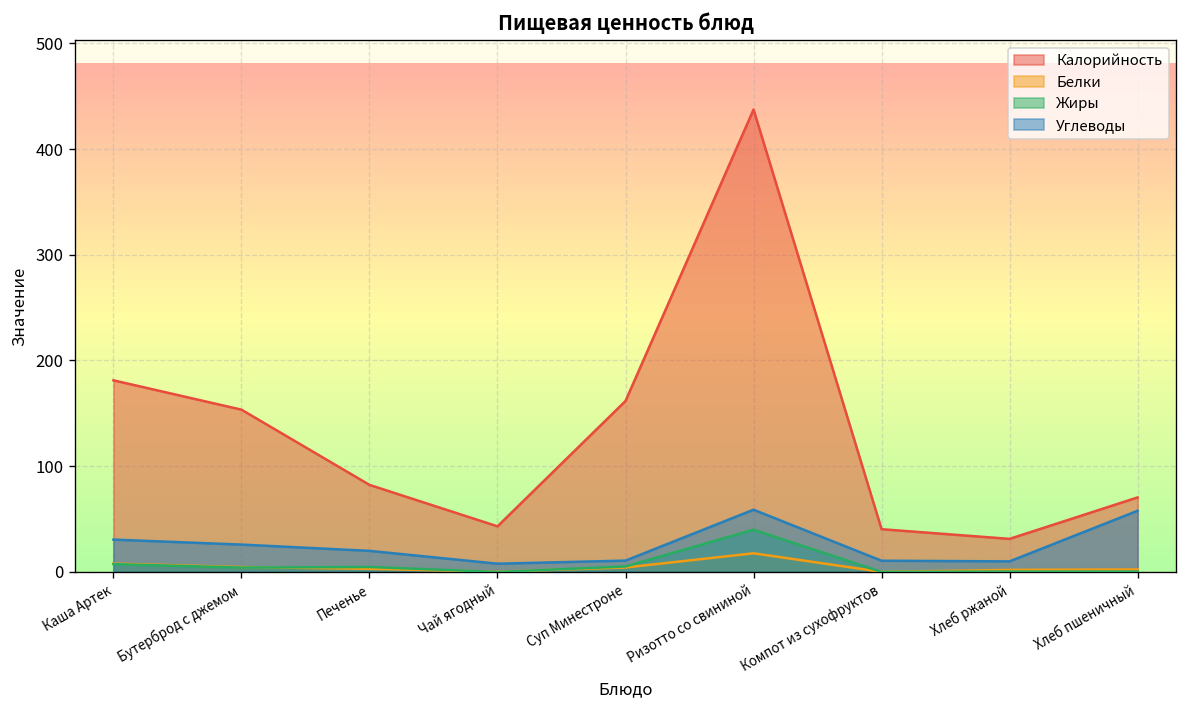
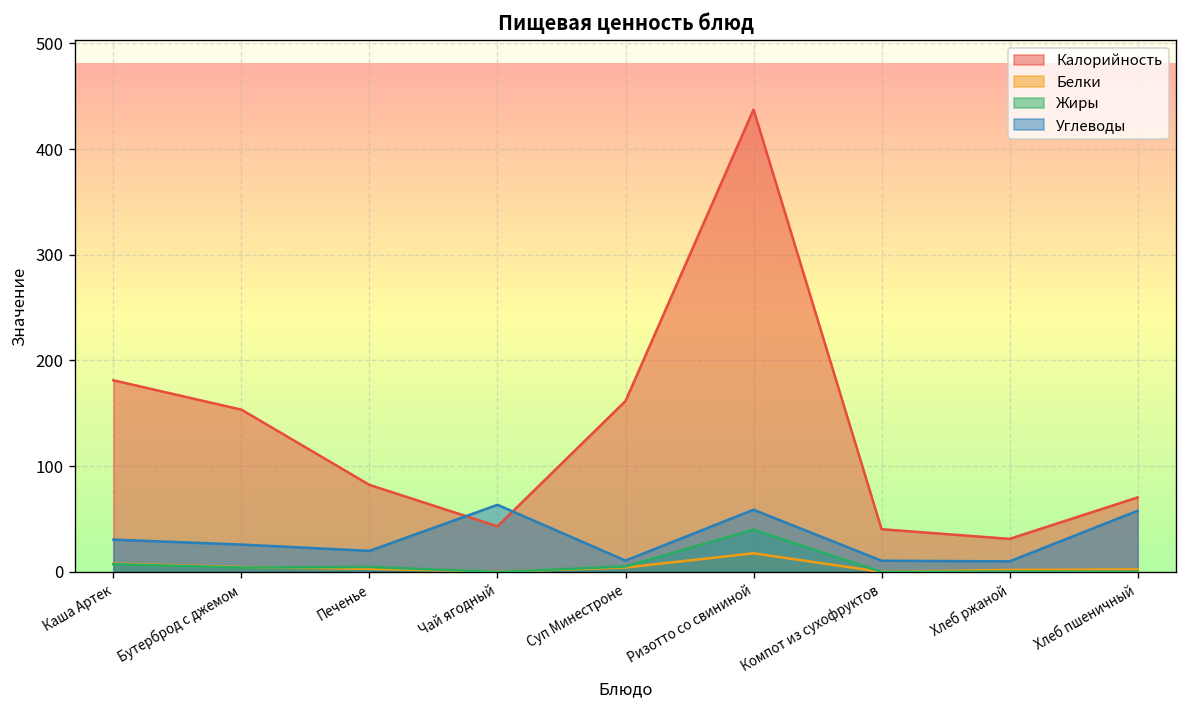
  {
    "Калорийность": {
      "Каша Артек": 180,
      "Бутерброд с джемом": 150,
      "Печенье": 80,
      "Чай ягодный": 40,
      "Суп Минестроне": 160,
      "Ризотто со свининой": 440,
      "Компот из сухофруктов": 40,
      "Хлеб ржаной": 30,
      "Хлеб пшеничный": 70
    },
    "Белки": {
      "Ризотто со свининой": 20
    },
    "Жиры": {
      "Ризотто со свининой": 40
    },
    "Углеводы": {
      "Каша Артек": 30,
      "Бутерброд с джемом": 30,
      "Печенье": 20,
-     "Чай ягодный": 10,
+     "Чай ягодный": 60,
      "Суп Минестроне": 10,
      "Ризотто со свининой": 60,
      "Компот из сухофруктов": 10,
      "Хлеб ржаной": 10,
      "Хлеб пшеничный": 60
    }
  }
